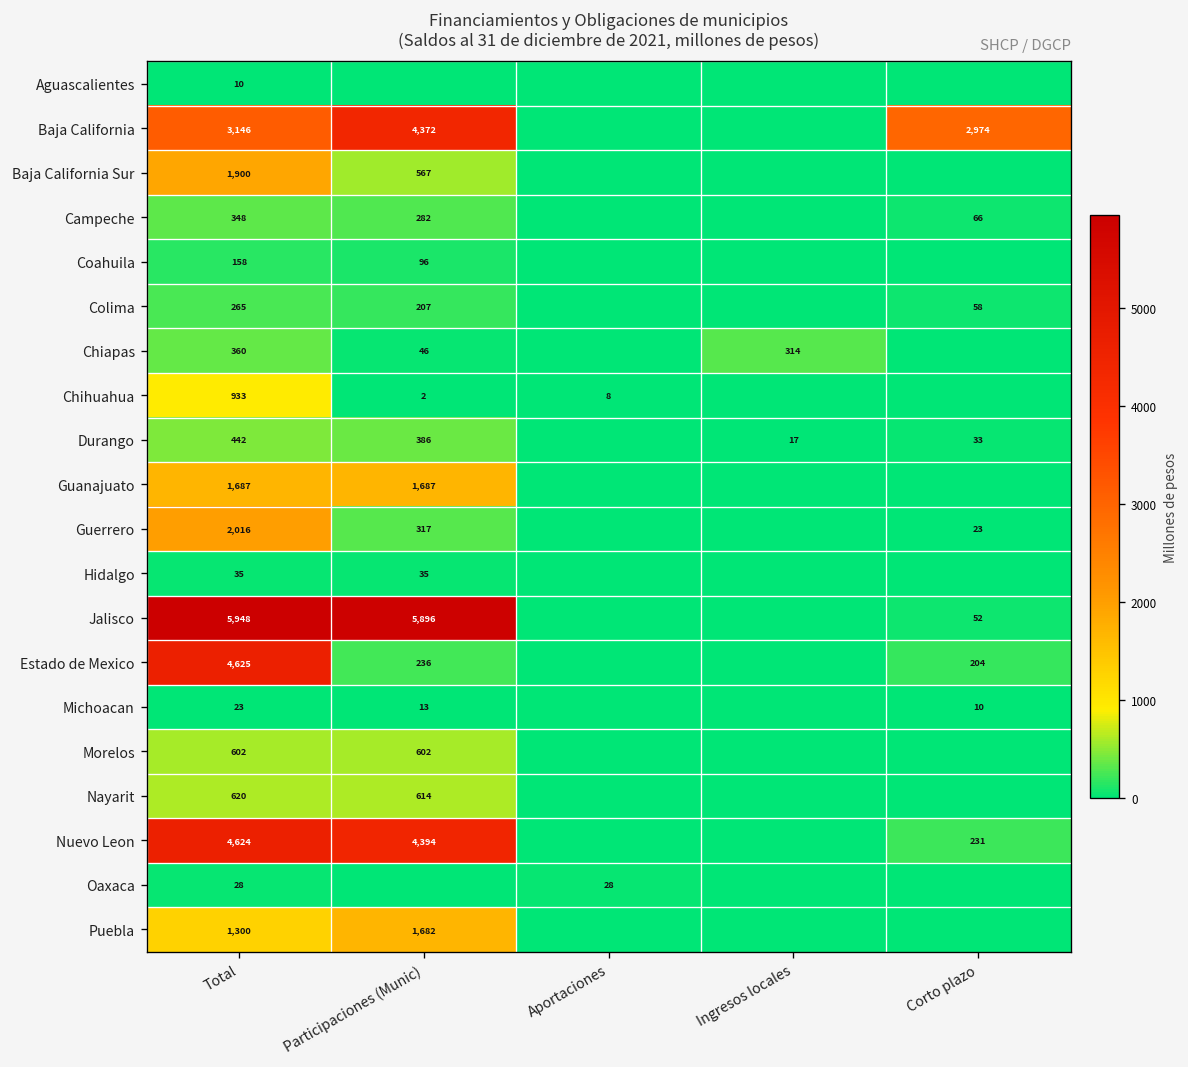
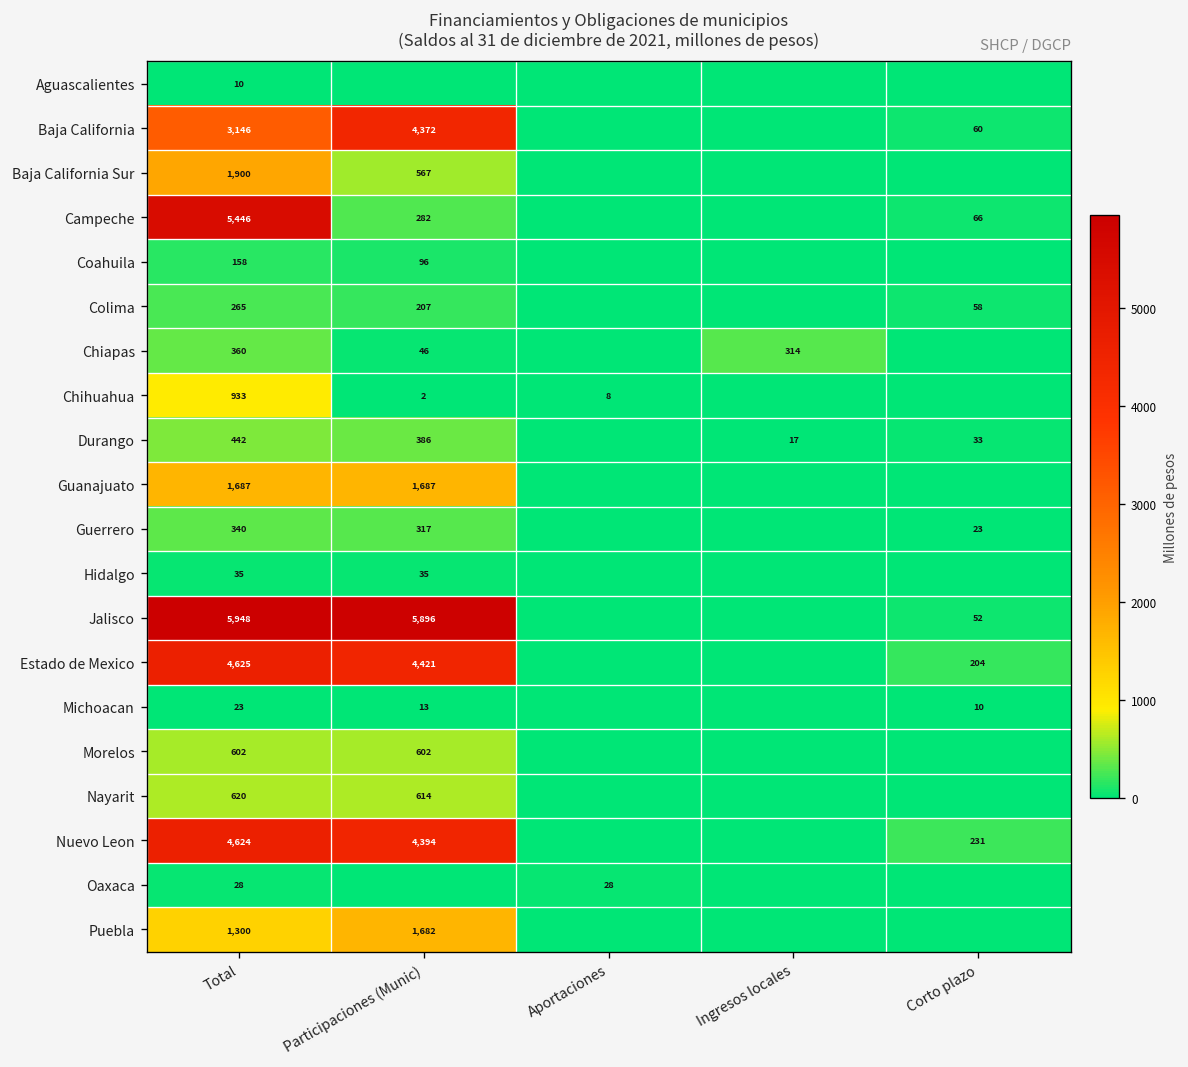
  {
    "Aguascalientes": {
      "Total": "10"
    },
    "Baja California": {
      "Total": "3,146",
      "Participaciones (Munic)": "4,372",
-     "Corto plazo": "2,974"
+     "Corto plazo": "60"
    },
    "Baja California Sur": {
      "Total": "1,900",
      "Participaciones (Munic)": "567"
    },
    "Campeche": {
-     "Total": "348",
+     "Total": "5,446",
      "Participaciones (Munic)": "282",
      "Corto plazo": "66"
    },
    "Coahuila": {
      "Total": "158",
      "Participaciones (Munic)": "96"
    },
    "Colima": {
      "Total": "265",
      "Participaciones (Munic)": "207",
      "Corto plazo": "58"
    },
    "Chiapas": {
      "Total": "360",
      "Participaciones (Munic)": "46",
      "Ingresos locales": "314"
    },
    "Chihuahua": {
      "Total": "933",
      "Participaciones (Munic)": "2",
      "Aportaciones": "8"
    },
    "Durango": {
      "Total": "442",
      "Participaciones (Munic)": "386",
      "Ingresos locales": "17",
      "Corto plazo": "33"
    },
    "Guanajuato": {
      "Total": "1,687",
      "Participaciones (Munic)": "1,687"
    },
    "Guerrero": {
-     "Total": "2,016",
+     "Total": "340",
      "Participaciones (Munic)": "317",
      "Corto plazo": "23"
    },
    "Hidalgo": {
      "Total": "35",
      "Participaciones (Munic)": "35"
    },
    "Jalisco": {
      "Total": "5,948",
      "Participaciones (Munic)": "5,896",
      "Corto plazo": "52"
    },
    "Estado de Mexico": {
      "Total": "4,625",
-     "Participaciones (Munic)": "236",
+     "Participaciones (Munic)": "4,421",
      "Corto plazo": "204"
    },
    "Michoacan": {
      "Total": "23",
      "Participaciones (Munic)": "13",
      "Corto plazo": "10"
    },
    "Morelos": {
      "Total": "602",
      "Participaciones (Munic)": "602"
    },
    "Nayarit": {
      "Total": "620",
      "Participaciones (Munic)": "614"
    },
    "Nuevo Leon": {
      "Total": "4,624",
      "Participaciones (Munic)": "4,394",
      "Corto plazo": "231"
    },
    "Oaxaca": {
      "Total": "28",
      "Aportaciones": "28"
    },
    "Puebla": {
      "Total": "1,300",
      "Participaciones (Munic)": "1,682"
    }
  }
